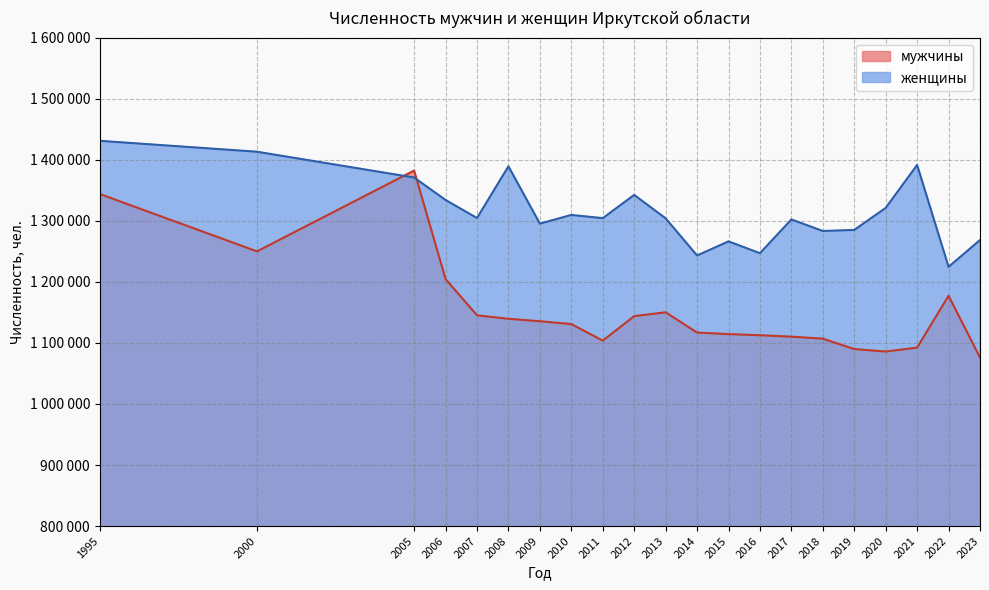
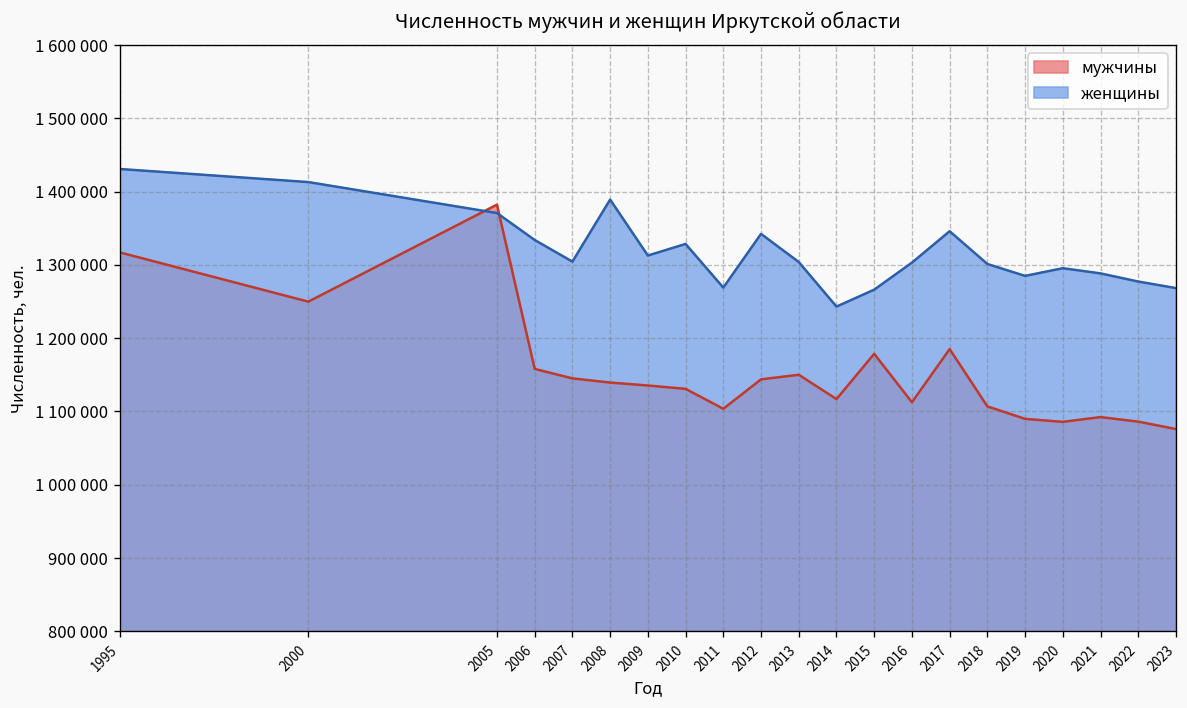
  {
    "мужчины": {
-     "1995": 1340000,
+     "1995": 1320000,
      "2000": 1250000,
      "2005": 1380000,
-     "2006": 1200000,
+     "2006": 1160000,
      "2007": 1150000,
      "2008": 1140000,
      "2009": 1140000,
      "2010": 1130000,
      "2011": 1100000,
      "2012": 1140000,
      "2013": 1150000,
      "2014": 1120000,
-     "2015": 1110000,
+     "2015": 1180000,
      "2016": 1110000,
-     "2017": 1110000,
+     "2017": 1190000,
      "2018": 1110000,
      "2019": 1090000,
      "2020": 1090000,
      "2021": 1090000,
-     "2022": 1180000,
+     "2022": 1090000,
      "2023": 1080000
    },
    "женщины": {
      "1995": 1430000,
      "2000": 1410000,
      "2005": 1370000,
      "2006": 1330000,
      "2007": 1300000,
      "2008": 1390000,
-     "2009": 1300000,
-     "2010": 1310000,
-     "2011": 1300000,
+     "2009": 1310000,
+     "2010": 1330000,
+     "2011": 1270000,
      "2012": 1340000,
      "2013": 1300000,
      "2014": 1240000,
      "2015": 1270000,
-     "2016": 1250000,
-     "2017": 1300000,
-     "2018": 1280000,
+     "2016": 1300000,
+     "2017": 1350000,
+     "2018": 1300000,
      "2019": 1290000,
-     "2020": 1320000,
-     "2021": 1390000,
-     "2022": 1220000,
+     "2020": 1300000,
+     "2021": 1290000,
+     "2022": 1280000,
      "2023": 1270000
    }
  }
